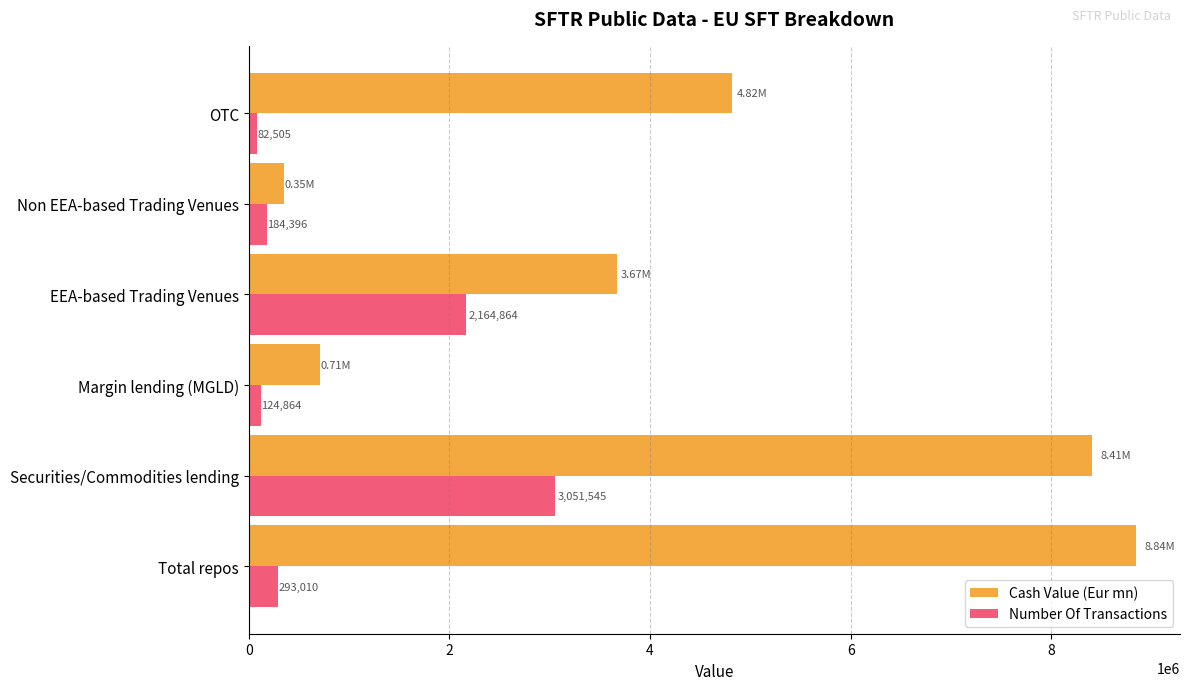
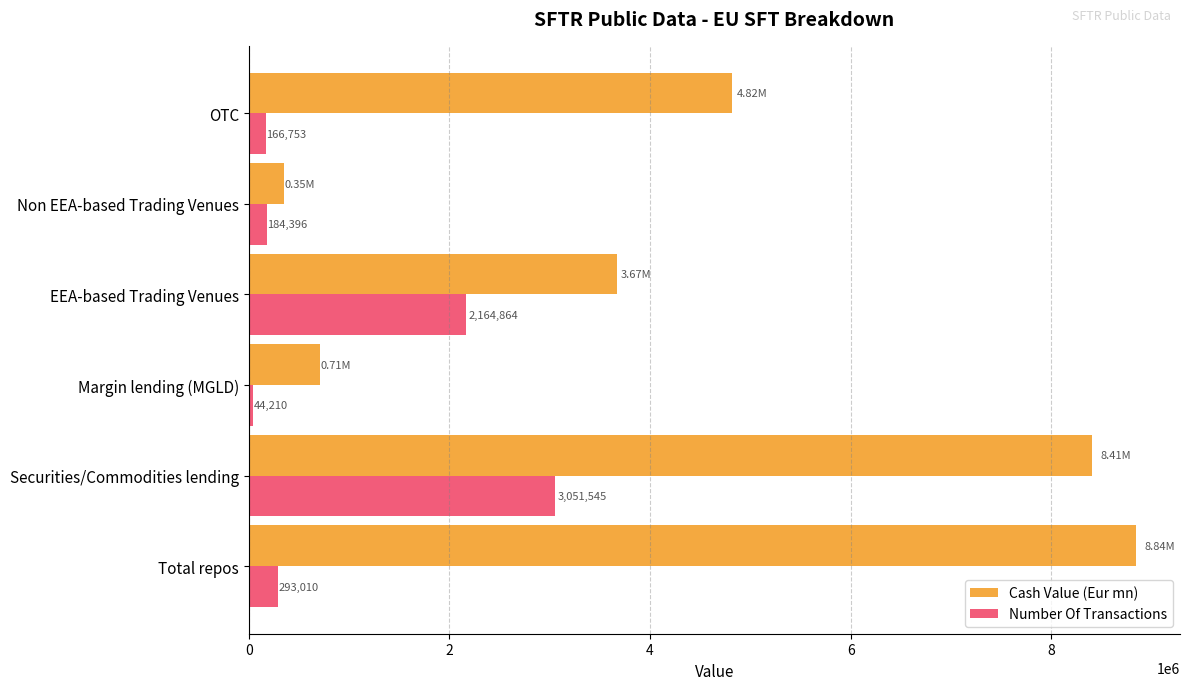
  {
    "Cash Value (Eur mn)": {
      "OTC": "4.82M",
      "Non EEA-based Trading Venues": "0.35M",
      "EEA-based Trading Venues": "3.67M",
      "Margin lending (MGLD)": "0.71M",
      "Securities/Commodities lending": "8.41M",
      "Total repos": "8.84M"
    },
    "Number Of Transactions": {
-     "OTC": "82,505",
+     "OTC": "166,753",
      "Non EEA-based Trading Venues": "184,396",
      "EEA-based Trading Venues": "2,164,864",
-     "Margin lending (MGLD)": "124,864",
+     "Margin lending (MGLD)": "44,210",
      "Securities/Commodities lending": "3,051,545",
      "Total repos": "293,010"
    }
  }
